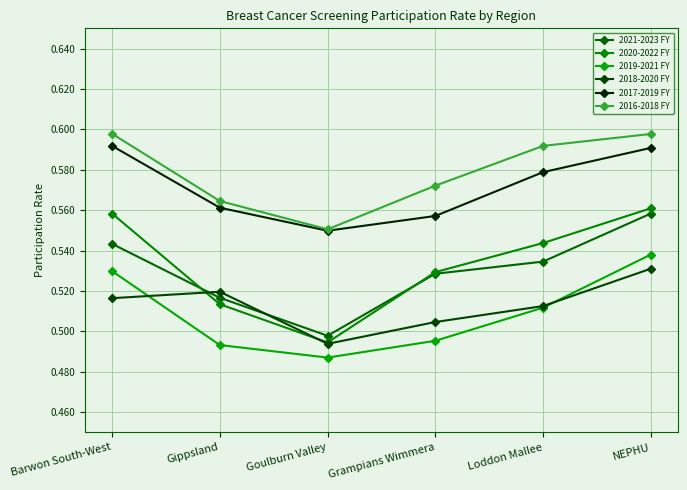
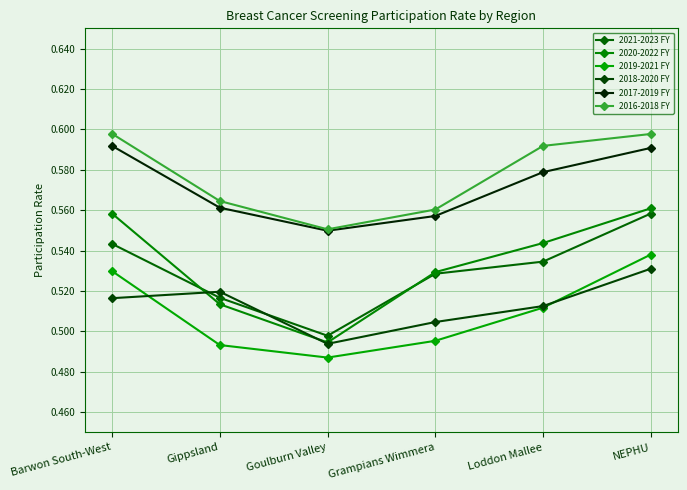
  {
    "2016-2018 FY": {
      "Barwon South-West": 0.598,
      "Gippsland": 0.565,
-     "Grampians Wimmera": 0.572,
+     "Grampians Wimmera": 0.560,
      "Loddon Mallee": 0.592,
      "NEPHU": 0.598
    }
  }
